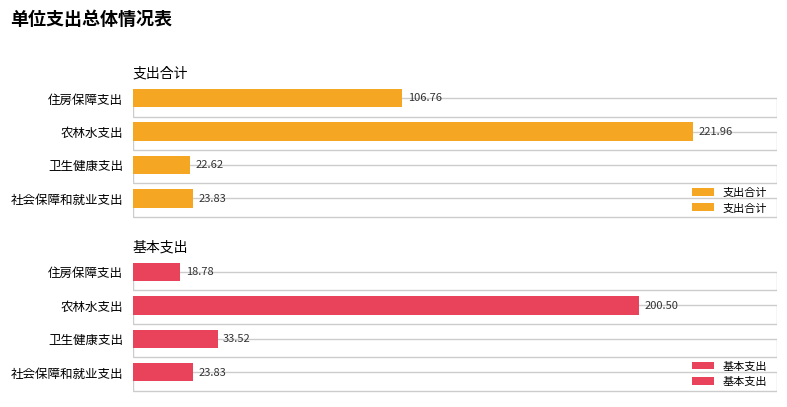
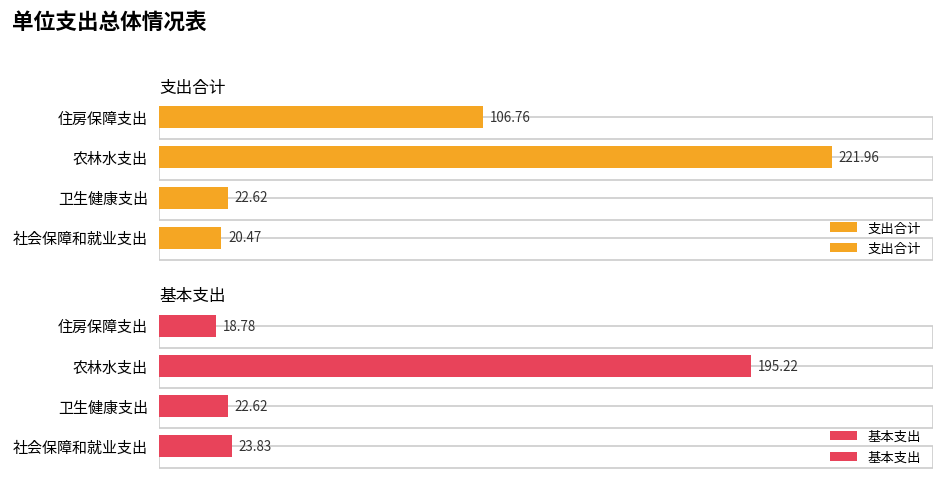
  {
    "支出合计": {
      "支出合计": {
        "住房保障支出": 106.76,
        "农林水支出": 221.96,
        "卫生健康支出": 22.62,
-       "社会保障和就业支出": 23.83
+       "社会保障和就业支出": 20.47
      }
    },
    "基本支出": {
      "基本支出": {
        "住房保障支出": 18.78,
-       "农林水支出": 200.50,
-       "卫生健康支出": 33.52,
+       "农林水支出": 195.22,
+       "卫生健康支出": 22.62,
        "社会保障和就业支出": 23.83
      }
    }
  }
